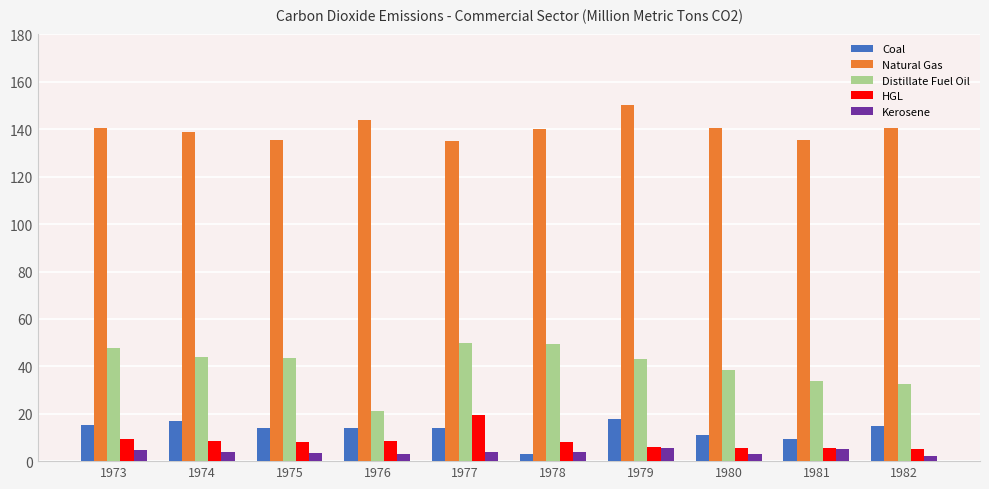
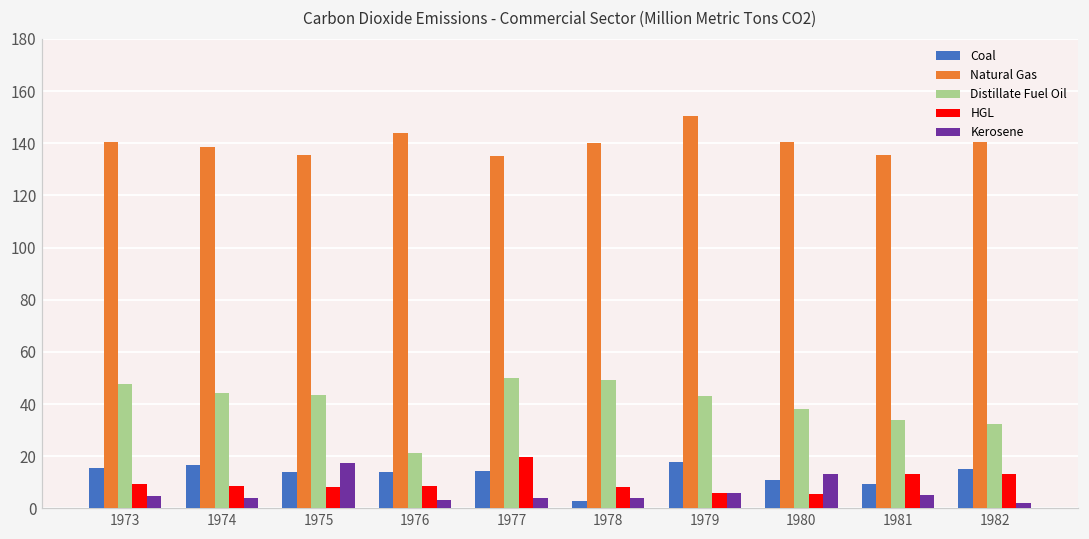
  {
    "Coal": {
      "1973": 15,
      "1974": 17,
      "1975": 14,
      "1976": 14,
      "1977": 14,
      "1978": 3,
      "1979": 18,
      "1980": 11,
      "1981": 9,
      "1982": 15
    },
    "Natural Gas": {
      "1973": 140,
      "1974": 139,
      "1975": 136,
      "1976": 144,
      "1977": 135,
      "1978": 140,
      "1979": 150,
      "1980": 141,
      "1981": 136,
      "1982": 140
    },
    "Distillate Fuel Oil": {
      "1973": 48,
      "1974": 44,
      "1975": 43,
      "1976": 21,
      "1977": 50,
      "1978": 49,
      "1979": 43,
      "1980": 38,
      "1981": 34,
      "1982": 33
    },
    "HGL": {
      "1973": 9,
      "1974": 8,
      "1975": 8,
      "1976": 9,
      "1977": 20,
      "1978": 8,
      "1979": 6,
      "1980": 6,
-     "1981": 5,
-     "1982": 5
+     "1981": 13,
+     "1982": 13
    },
    "Kerosene": {
      "1973": 5,
      "1974": 4,
-     "1975": 4,
+     "1975": 18,
      "1976": 3,
      "1977": 4,
      "1978": 4,
      "1979": 6,
-     "1980": 3,
+     "1980": 13,
      "1981": 5,
      "1982": 2
    }
  }
